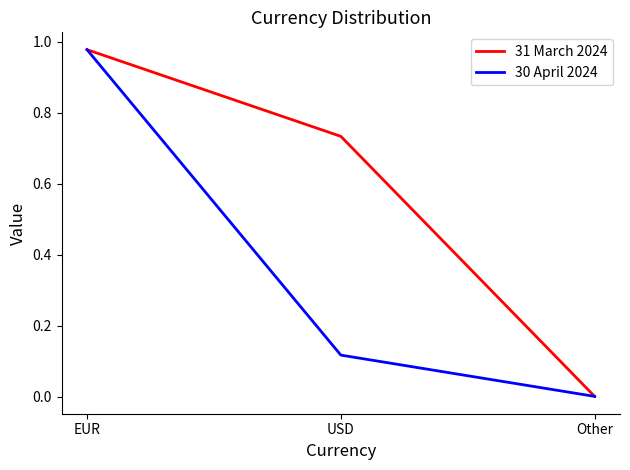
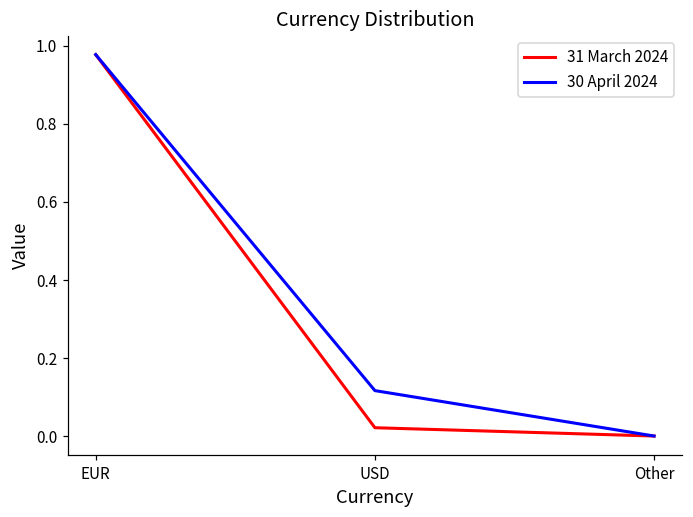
  {
    "31 March 2024": {
-     "USD": 0.73
+     "USD": 0.02
    },
    "30 April 2024": {
      "USD": 0.12
    }
  }
